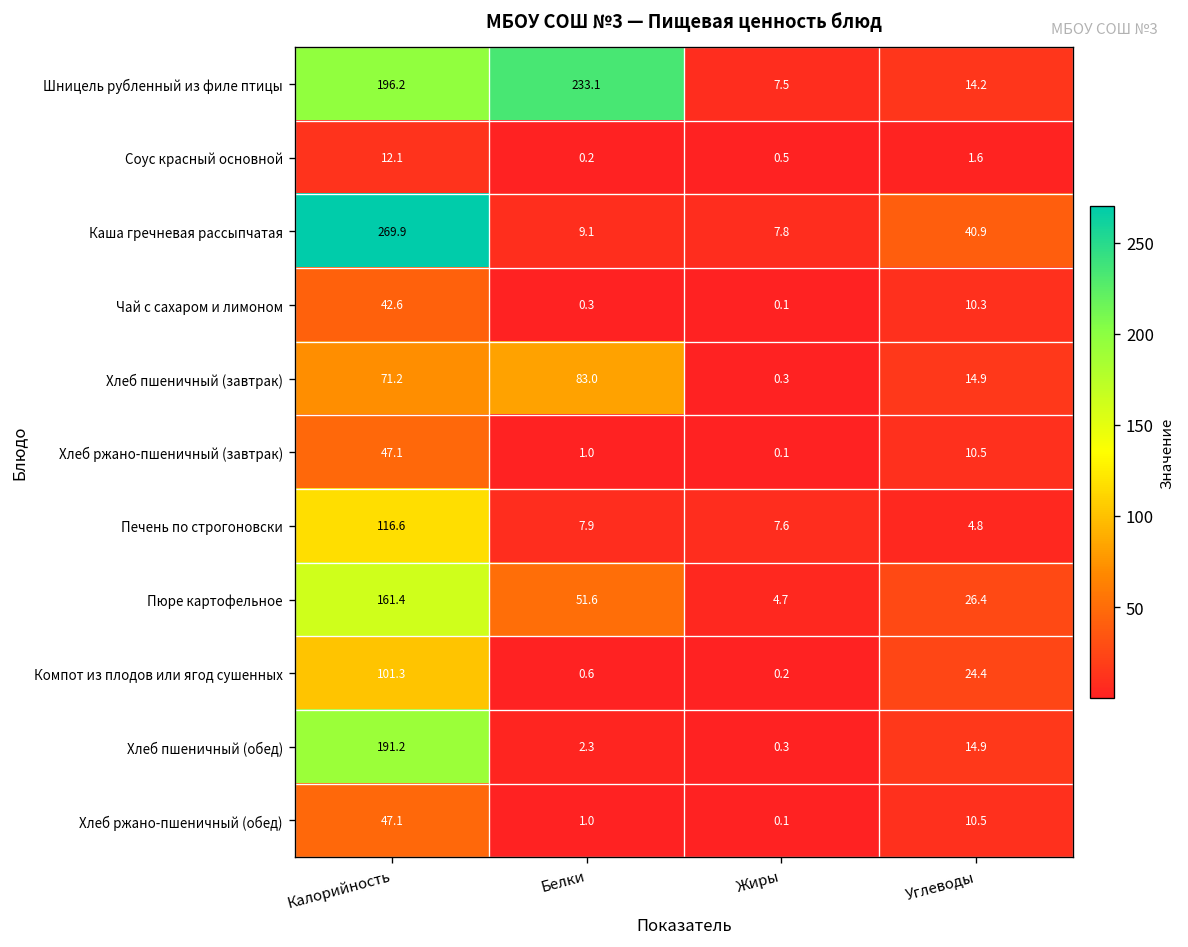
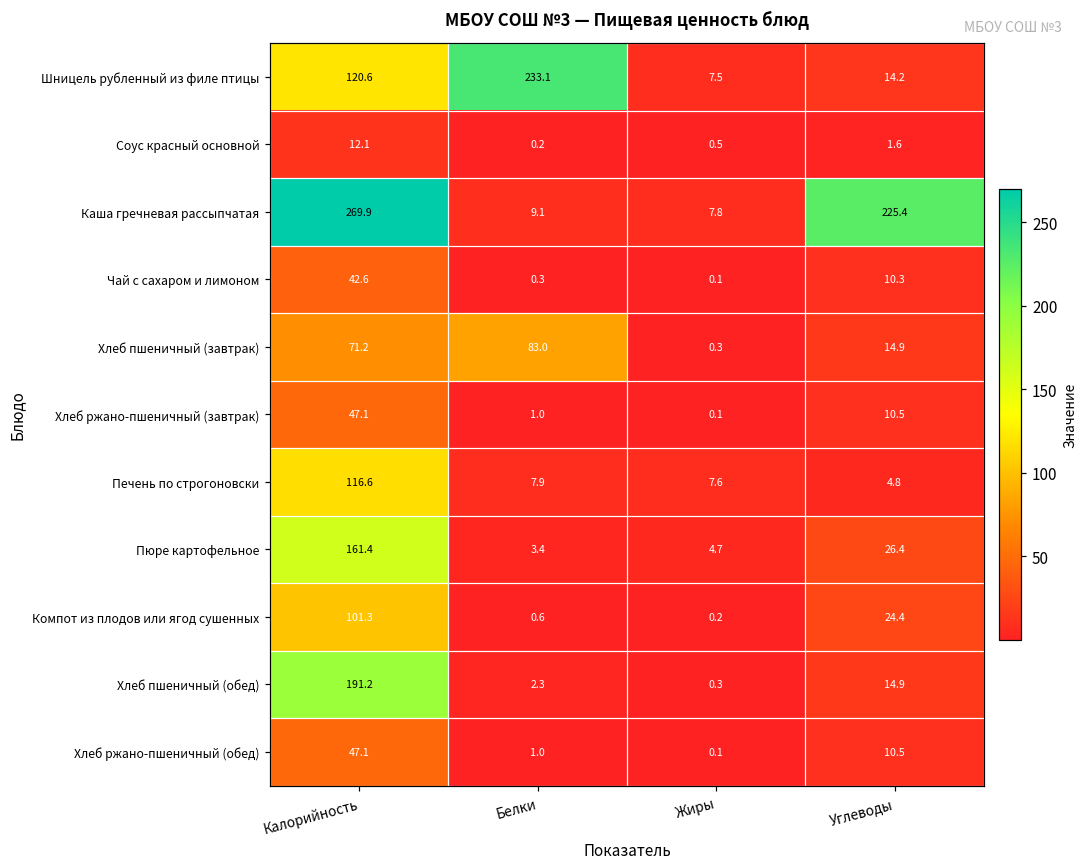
  {
    "Шницель рубленный из филе птицы": {
-     "Калорийность": 196.2,
+     "Калорийность": 120.6,
      "Белки": 233.1,
      "Жиры": 7.5,
      "Углеводы": 14.2
    },
    "Соус красный основной": {
      "Калорийность": 12.1,
      "Белки": 0.2,
      "Жиры": 0.5,
      "Углеводы": 1.6
    },
    "Каша гречневая рассыпчатая": {
      "Калорийность": 269.9,
      "Белки": 9.1,
      "Жиры": 7.8,
-     "Углеводы": 40.9
+     "Углеводы": 225.4
    },
    "Чай с сахаром и лимоном": {
      "Калорийность": 42.6,
      "Белки": 0.3,
      "Жиры": 0.1,
      "Углеводы": 10.3
    },
    "Хлеб пшеничный (завтрак)": {
      "Калорийность": 71.2,
      "Белки": 83.0,
      "Жиры": 0.3,
      "Углеводы": 14.9
    },
    "Хлеб ржано-пшеничный (завтрак)": {
      "Калорийность": 47.1,
      "Белки": 1.0,
      "Жиры": 0.1,
      "Углеводы": 10.5
    },
    "Печень по строгоновски": {
      "Калорийность": 116.6,
      "Белки": 7.9,
      "Жиры": 7.6,
      "Углеводы": 4.8
    },
    "Пюре картофельное": {
      "Калорийность": 161.4,
-     "Белки": 51.6,
+     "Белки": 3.4,
      "Жиры": 4.7,
      "Углеводы": 26.4
    },
    "Компот из плодов или ягод сушенных": {
      "Калорийность": 101.3,
      "Белки": 0.6,
      "Жиры": 0.2,
      "Углеводы": 24.4
    },
    "Хлеб пшеничный (обед)": {
      "Калорийность": 191.2,
      "Белки": 2.3,
      "Жиры": 0.3,
      "Углеводы": 14.9
    },
    "Хлеб ржано-пшеничный (обед)": {
      "Калорийность": 47.1,
      "Белки": 1.0,
      "Жиры": 0.1,
      "Углеводы": 10.5
    }
  }
